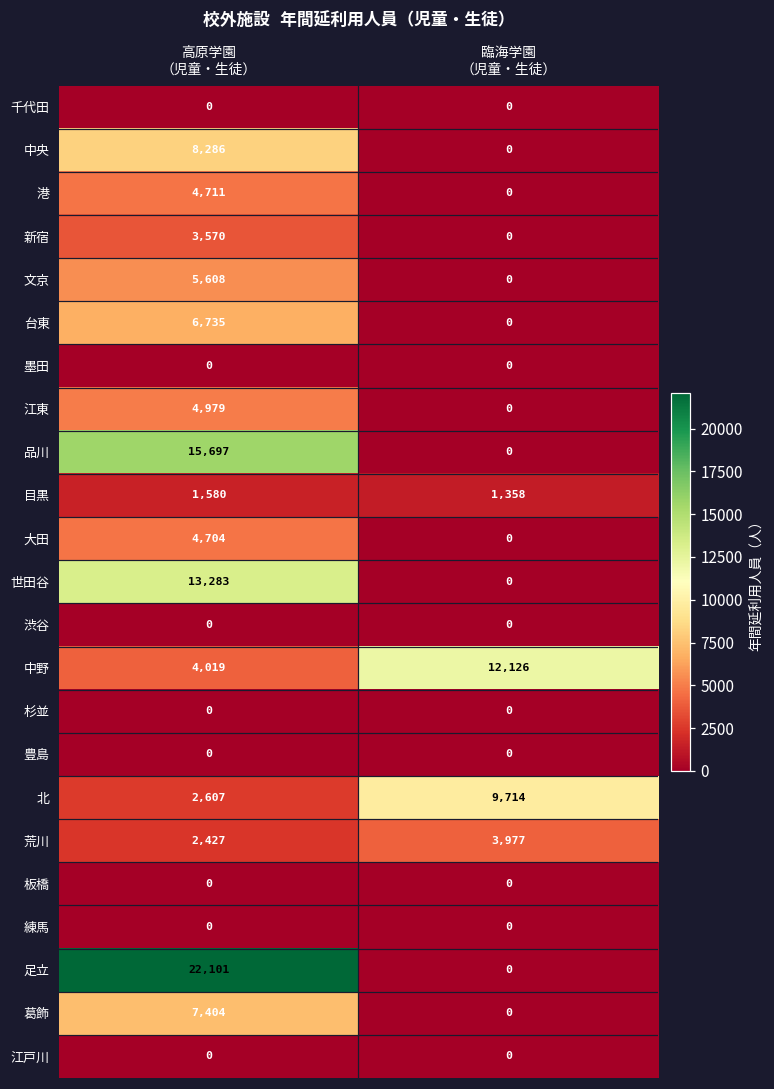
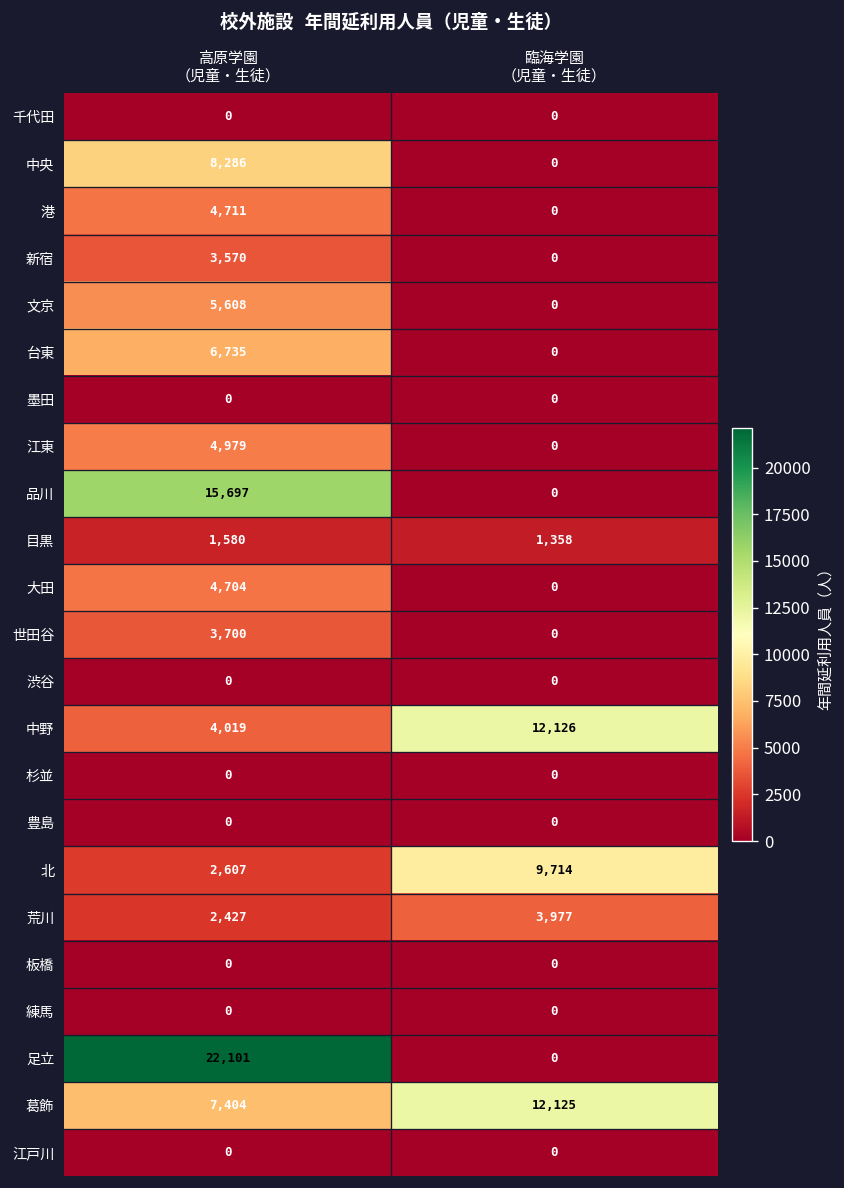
  {
    "千代田": {
      "高原学園 （児童・生徒）": "0",
      "臨海学園 （児童・生徒）": "0"
    },
    "中央": {
      "高原学園 （児童・生徒）": "8,286",
      "臨海学園 （児童・生徒）": "0"
    },
    "港": {
      "高原学園 （児童・生徒）": "4,711",
      "臨海学園 （児童・生徒）": "0"
    },
    "新宿": {
      "高原学園 （児童・生徒）": "3,570",
      "臨海学園 （児童・生徒）": "0"
    },
    "文京": {
      "高原学園 （児童・生徒）": "5,608",
      "臨海学園 （児童・生徒）": "0"
    },
    "台東": {
      "高原学園 （児童・生徒）": "6,735",
      "臨海学園 （児童・生徒）": "0"
    },
    "墨田": {
      "高原学園 （児童・生徒）": "0",
      "臨海学園 （児童・生徒）": "0"
    },
    "江東": {
      "高原学園 （児童・生徒）": "4,979",
      "臨海学園 （児童・生徒）": "0"
    },
    "品川": {
      "高原学園 （児童・生徒）": "15,697",
      "臨海学園 （児童・生徒）": "0"
    },
    "目黒": {
      "高原学園 （児童・生徒）": "1,580",
      "臨海学園 （児童・生徒）": "1,358"
    },
    "大田": {
      "高原学園 （児童・生徒）": "4,704",
      "臨海学園 （児童・生徒）": "0"
    },
    "世田谷": {
-     "高原学園 （児童・生徒）": "13,283",
+     "高原学園 （児童・生徒）": "3,700",
      "臨海学園 （児童・生徒）": "0"
    },
    "渋谷": {
      "高原学園 （児童・生徒）": "0",
      "臨海学園 （児童・生徒）": "0"
    },
    "中野": {
      "高原学園 （児童・生徒）": "4,019",
      "臨海学園 （児童・生徒）": "12,126"
    },
    "杉並": {
      "高原学園 （児童・生徒）": "0",
      "臨海学園 （児童・生徒）": "0"
    },
    "豊島": {
      "高原学園 （児童・生徒）": "0",
      "臨海学園 （児童・生徒）": "0"
    },
    "北": {
      "高原学園 （児童・生徒）": "2,607",
      "臨海学園 （児童・生徒）": "9,714"
    },
    "荒川": {
      "高原学園 （児童・生徒）": "2,427",
      "臨海学園 （児童・生徒）": "3,977"
    },
    "板橋": {
      "高原学園 （児童・生徒）": "0",
      "臨海学園 （児童・生徒）": "0"
    },
    "練馬": {
      "高原学園 （児童・生徒）": "0",
      "臨海学園 （児童・生徒）": "0"
    },
    "足立": {
      "高原学園 （児童・生徒）": "22,101",
      "臨海学園 （児童・生徒）": "0"
    },
    "葛飾": {
      "高原学園 （児童・生徒）": "7,404",
-     "臨海学園 （児童・生徒）": "0"
+     "臨海学園 （児童・生徒）": "12,125"
    },
    "江戸川": {
      "高原学園 （児童・生徒）": "0",
      "臨海学園 （児童・生徒）": "0"
    }
  }
